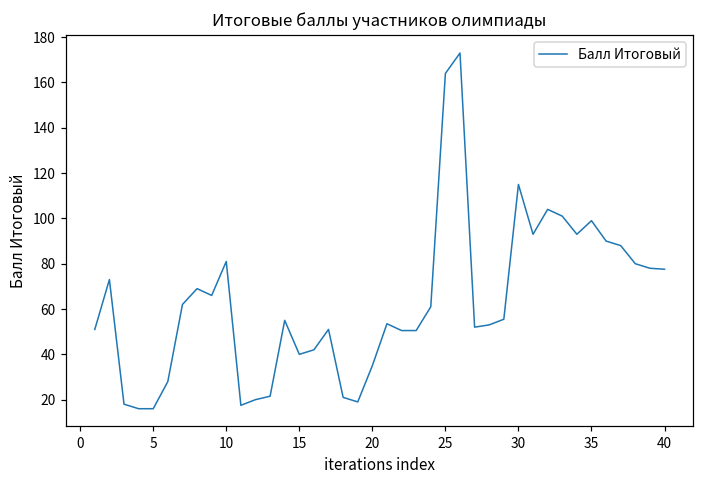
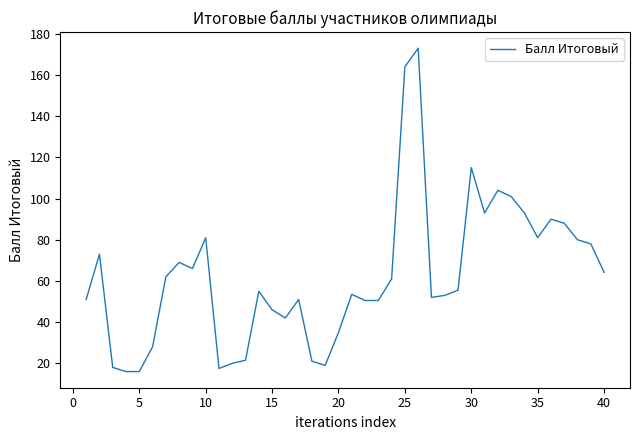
  {
    "5": 16,
    "10": 81,
-   "15": 40,
+   "15": 46,
    "20": 35,
    "25": 164,
    "30": 115,
-   "35": 99,
-   "40": 78
+   "35": 81,
+   "40": 64
  }
